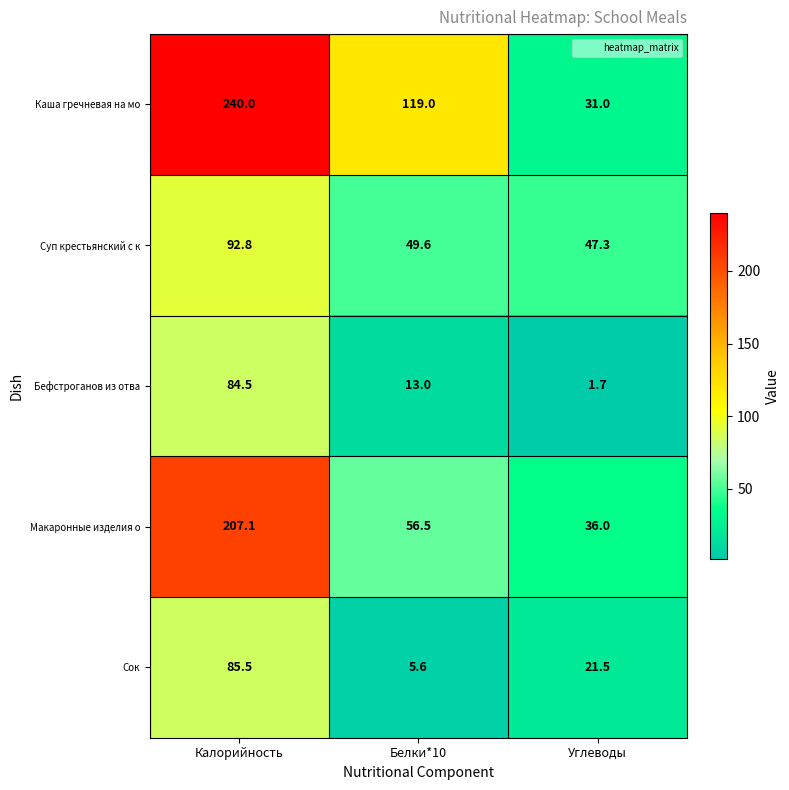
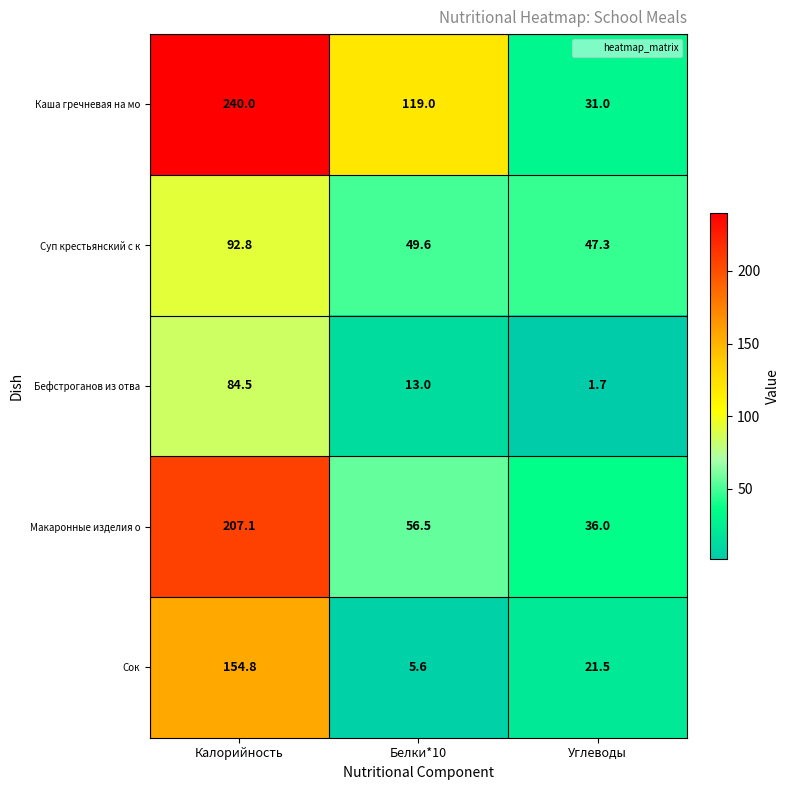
  {
    "Каша гречневая на мо": {
      "Калорийность": 240.0,
      "Белки*10": 119.0,
      "Углеводы": 31.0
    },
    "Суп крестьянский с к": {
      "Калорийность": 92.8,
      "Белки*10": 49.6,
      "Углеводы": 47.3
    },
    "Бефстроганов из отва": {
      "Калорийность": 84.5,
      "Белки*10": 13.0,
      "Углеводы": 1.7
    },
    "Макаронные изделия о": {
      "Калорийность": 207.1,
      "Белки*10": 56.5,
      "Углеводы": 36.0
    },
    "Сок": {
-     "Калорийность": 85.5,
+     "Калорийность": 154.8,
      "Белки*10": 5.6,
      "Углеводы": 21.5
    }
  }
